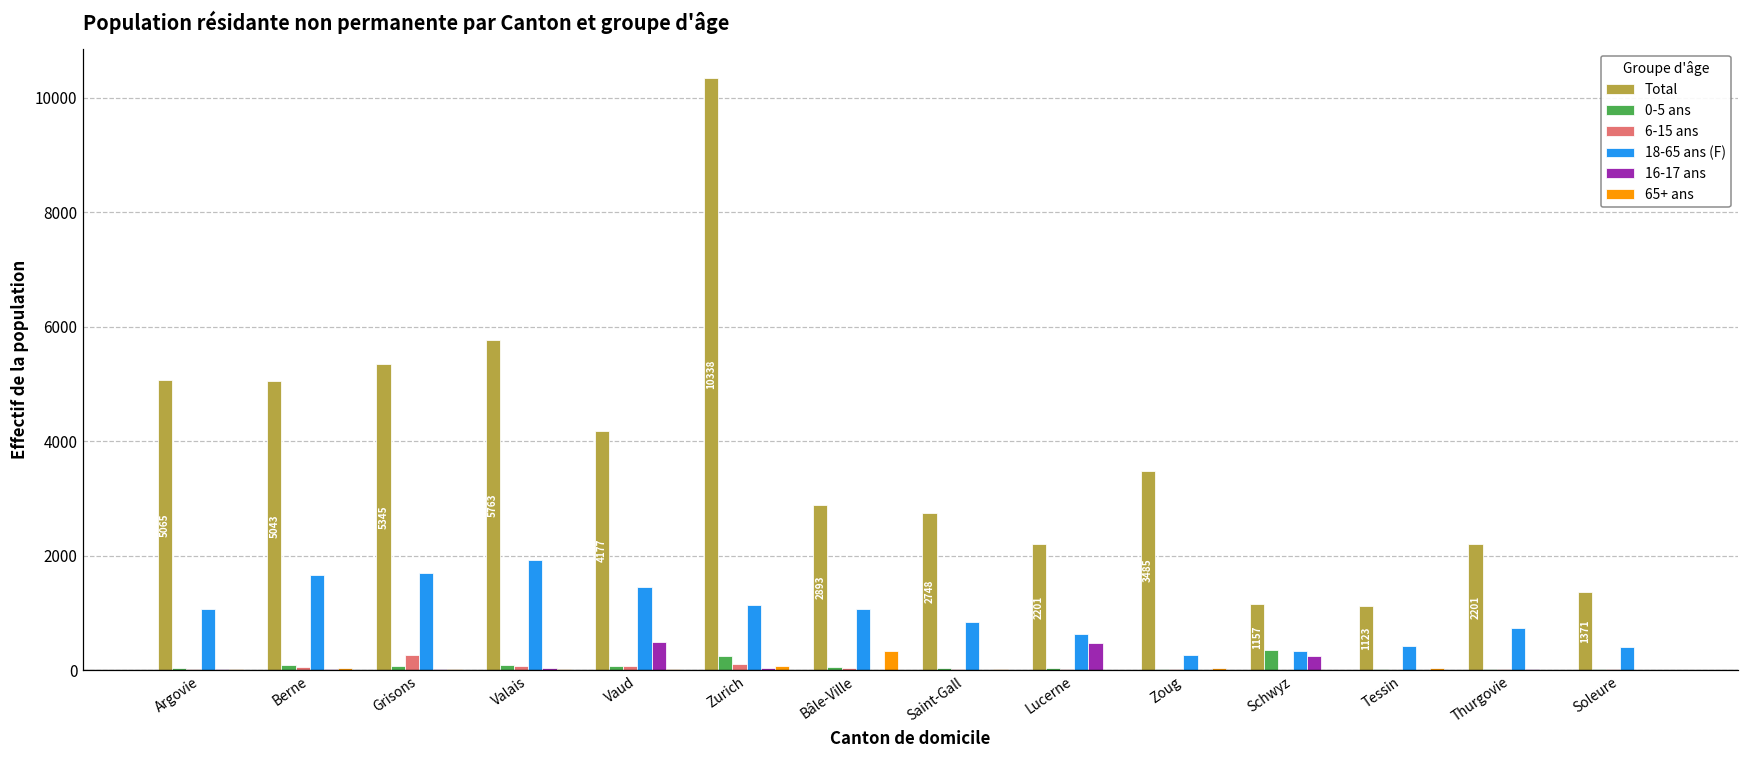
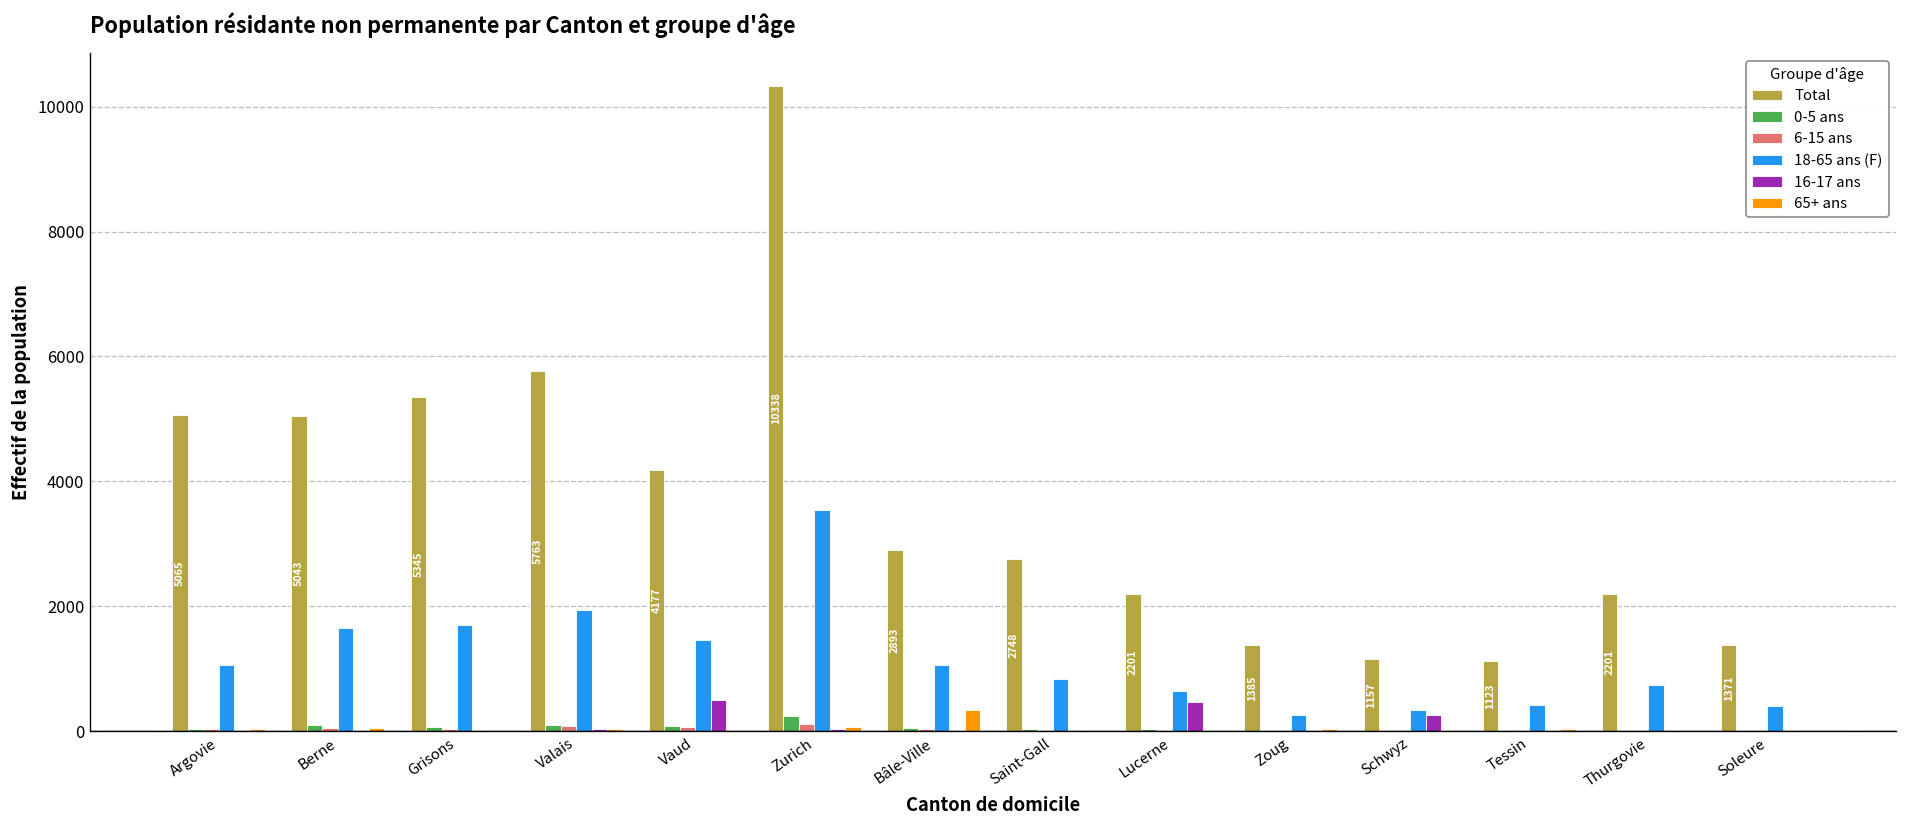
  {
    "Total": {
      "Argovie": 5065,
      "Berne": 5043,
      "Grisons": 5345,
      "Valais": 5763,
      "Vaud": 4177,
      "Zurich": 10338,
      "Bâle-Ville": 2893,
      "Saint-Gall": 2748,
      "Lucerne": 2201,
-     "Zoug": 3485,
+     "Zoug": 1385,
      "Schwyz": 1157,
      "Tessin": 1123,
      "Thurgovie": 2201,
      "Soleure": 1371
    },
    "0-5 ans": {
      "Berne": 100,
      "Grisons": 100,
      "Valais": 100,
      "Vaud": 100,
      "Zurich": 200,
      "Bâle-Ville": 100,
-     "Schwyz": 300
+     "Schwyz": 0
    },
    "6-15 ans": {
      "Berne": 100,
-     "Grisons": 300,
+     "Grisons": 0,
      "Valais": 100,
      "Vaud": 100,
      "Zurich": 100
    },
    "18-65 ans (F)": {
      "Argovie": 1100,
      "Berne": 1700,
      "Grisons": 1700,
      "Valais": 1900,
      "Vaud": 1500,
-     "Zurich": 1100,
+     "Zurich": 3500,
      "Bâle-Ville": 1100,
      "Saint-Gall": 800,
      "Lucerne": 600,
      "Zoug": 300,
      "Schwyz": 300,
      "Tessin": 400,
      "Thurgovie": 700,
      "Soleure": 400
    },
    "16-17 ans": {
      "Vaud": 500,
      "Lucerne": 500,
      "Schwyz": 300
    },
    "65+ ans": {
      "Zurich": 100,
      "Bâle-Ville": 300
    }
  }
